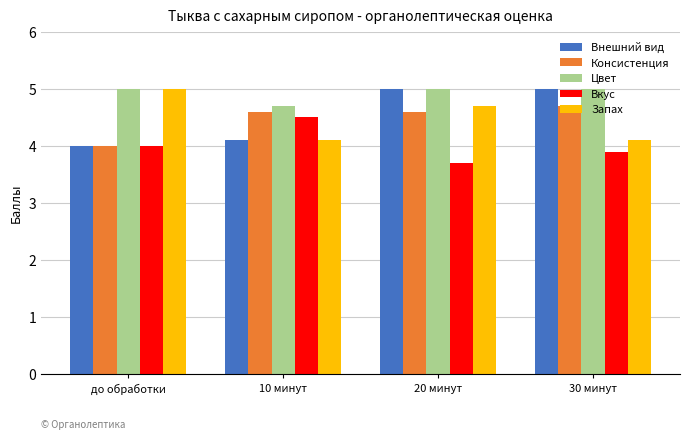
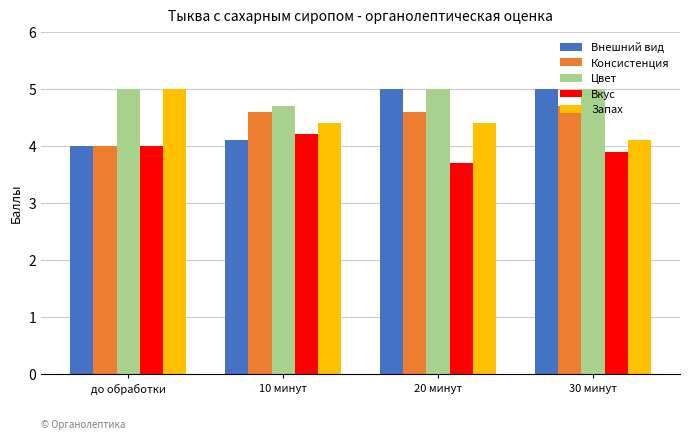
  {
    "Внешний вид": {
      "до обработки": 4.0,
      "10 минут": 4.1,
      "20 минут": 5.0,
      "30 минут": 5.0
    },
    "Консистенция": {
      "до обработки": 4.0,
      "10 минут": 4.6,
      "20 минут": 4.6,
      "30 минут": 4.7
    },
    "Цвет": {
      "до обработки": 5.0,
      "10 минут": 4.7,
      "20 минут": 5.0,
      "30 минут": 5.0
    },
    "Вкус": {
      "до обработки": 4.0,
-     "10 минут": 4.5,
+     "10 минут": 4.2,
      "20 минут": 3.7,
      "30 минут": 3.9
    },
    "Запах": {
      "до обработки": 5.0,
-     "10 минут": 4.1,
-     "20 минут": 4.7,
+     "10 минут": 4.4,
+     "20 минут": 4.4,
      "30 минут": 4.1
    }
  }
